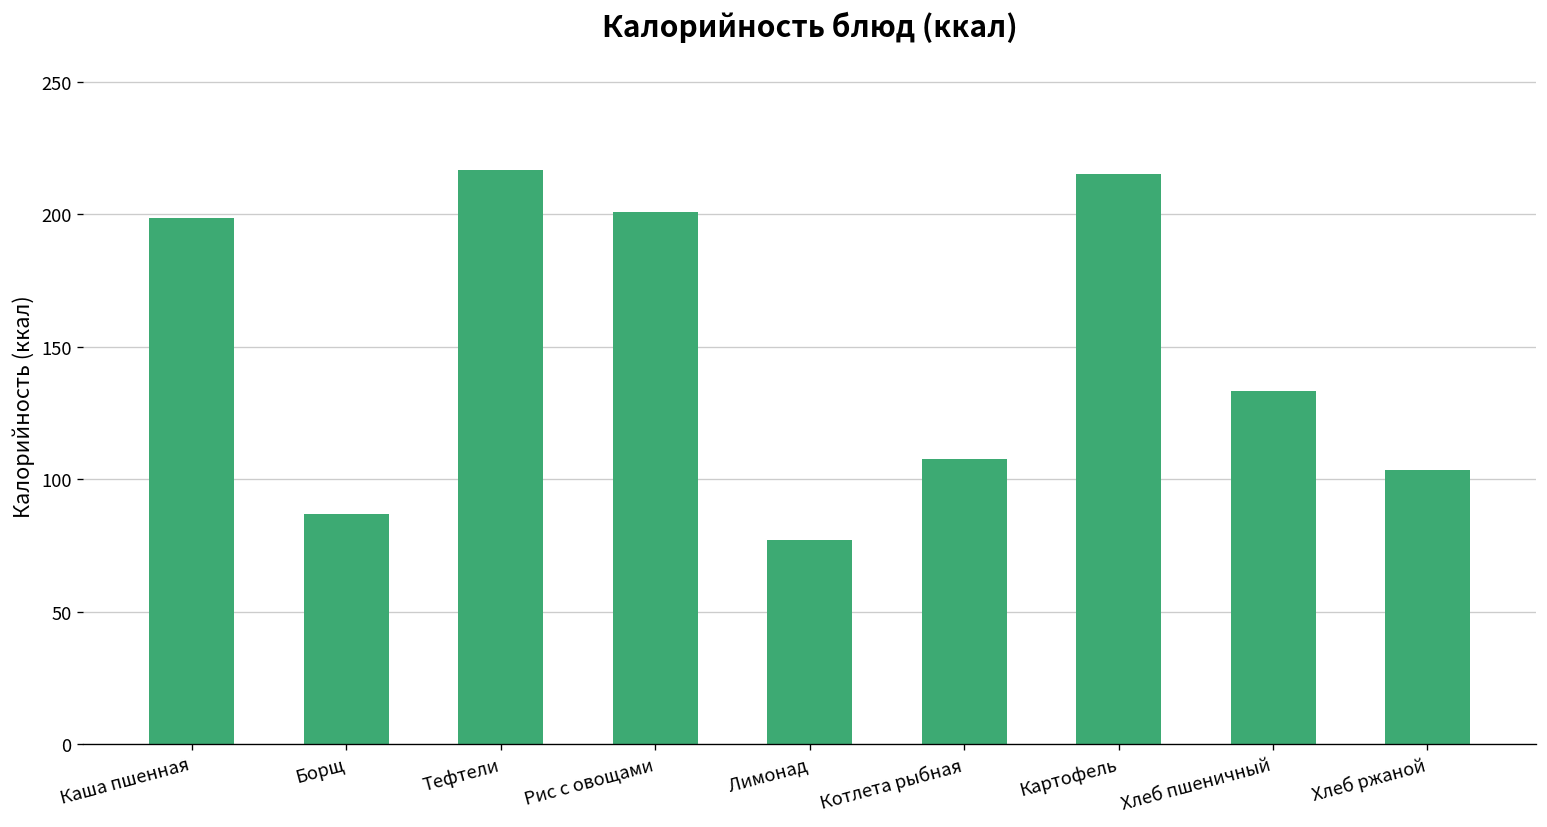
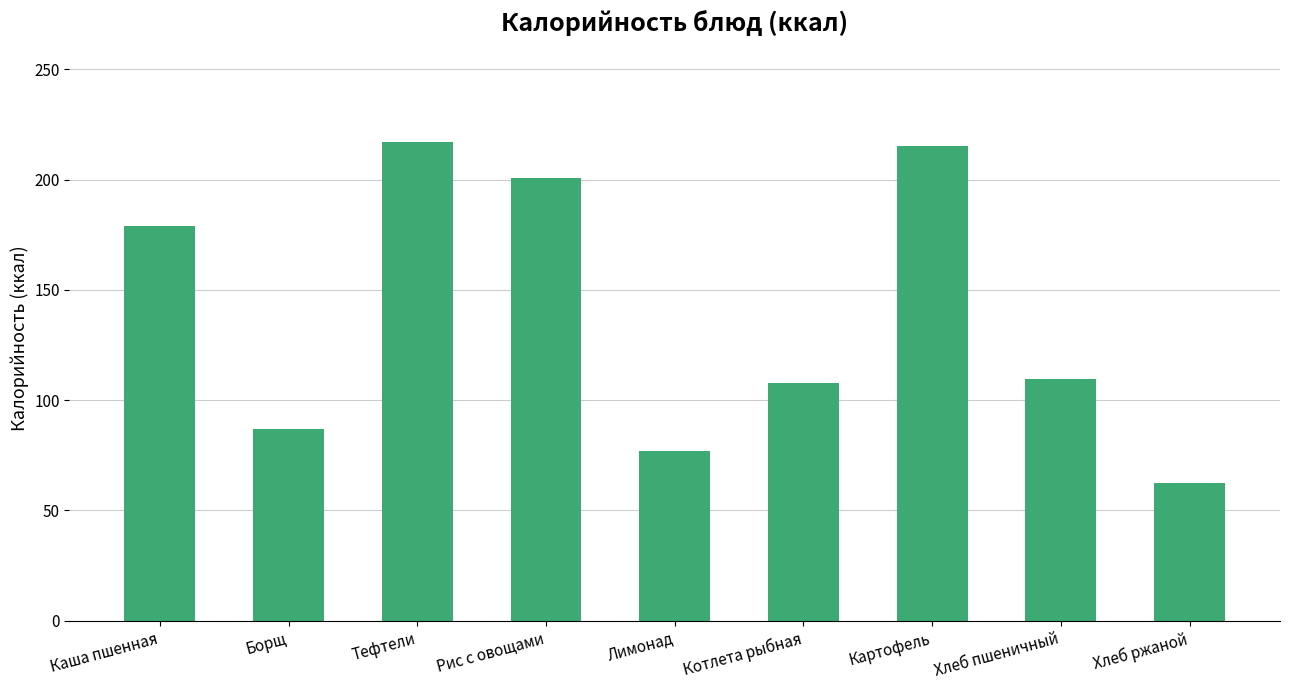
  {
-   "Каша пшенная": 199,
+   "Каша пшенная": 179,
    "Борщ": 87,
    "Тефтели": 217,
    "Рис с овощами": 201,
    "Лимонад": 77,
    "Котлета рыбная": 108,
    "Картофель": 215,
-   "Хлеб пшеничный": 133,
-   "Хлеб ржаной": 104
+   "Хлеб пшеничный": 110,
+   "Хлеб ржаной": 63
  }
